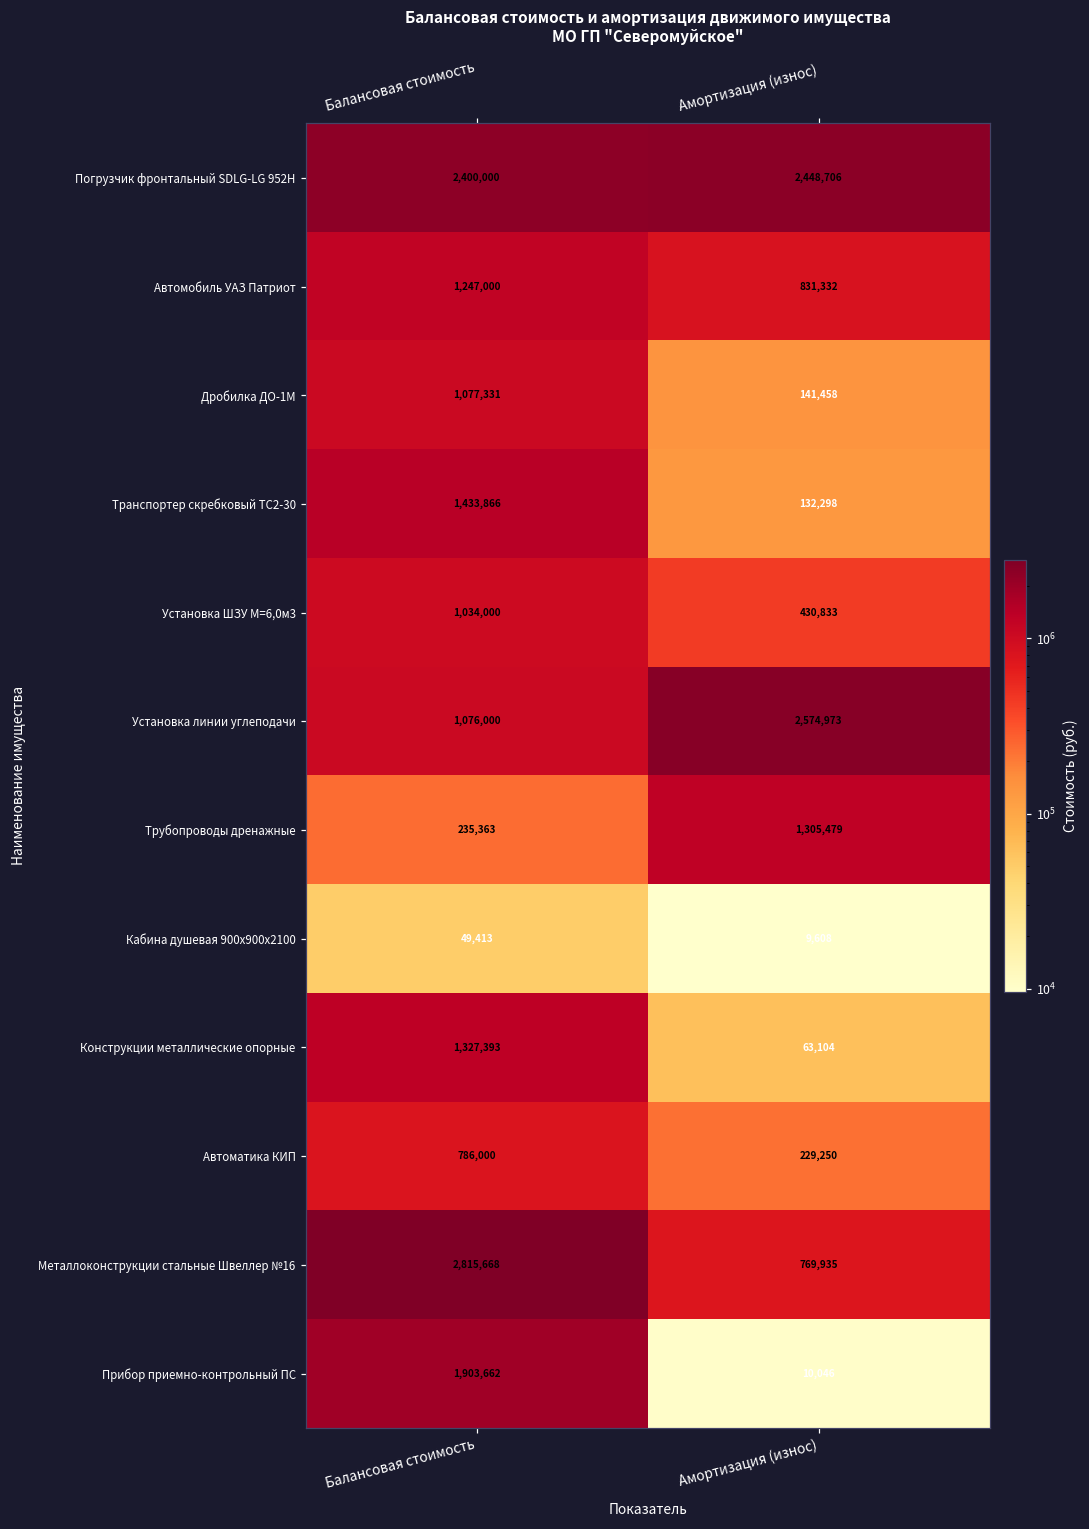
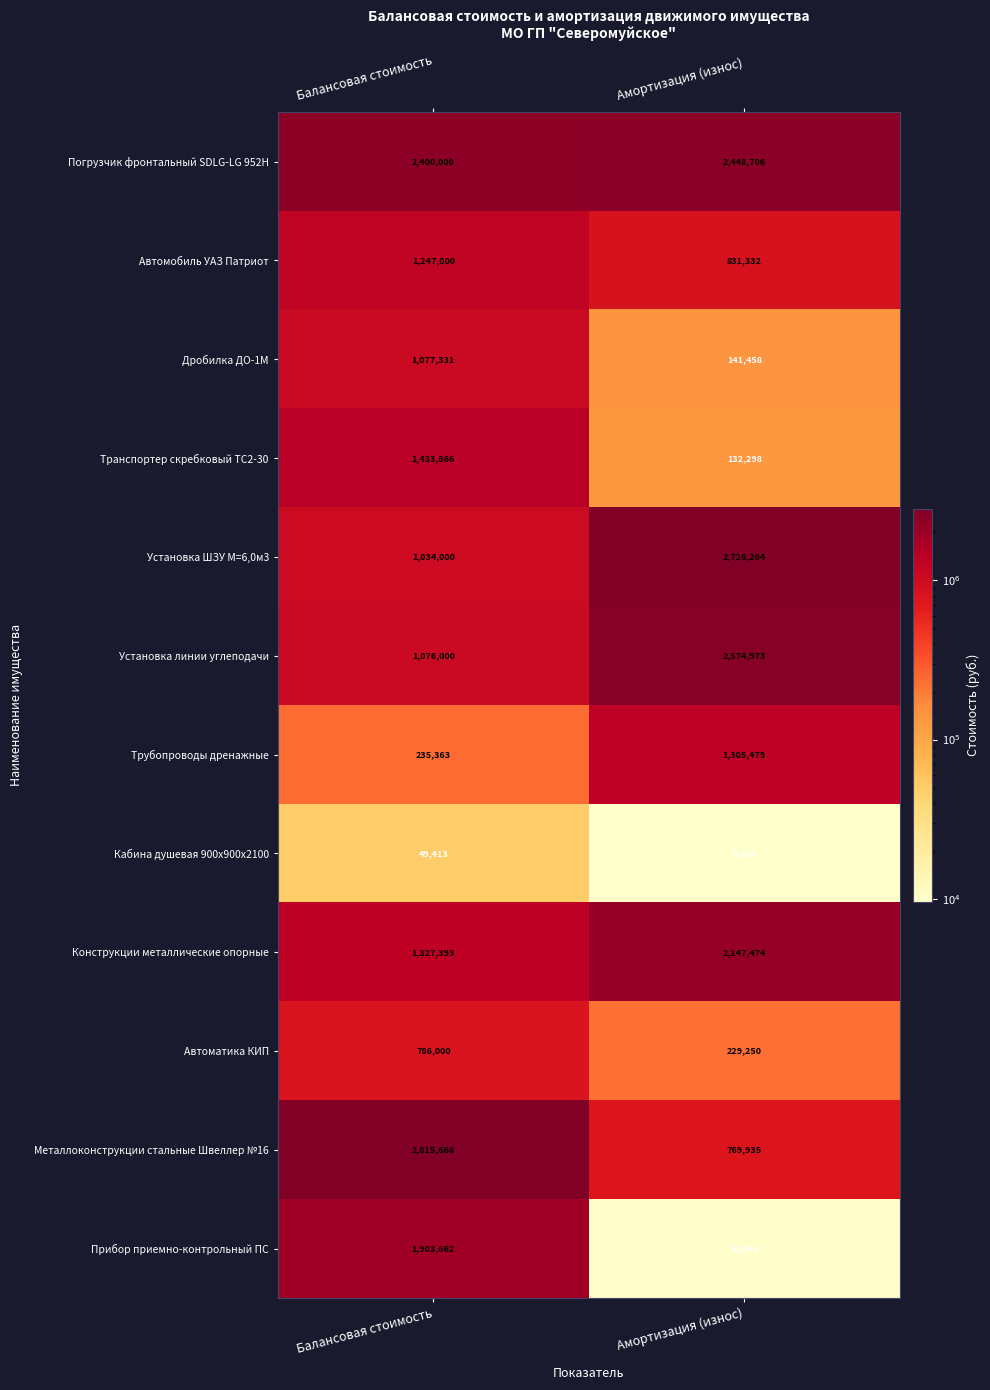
  {
    "Погрузчик фронтальный SDLG-LG 952H": {
      "Балансовая стоимость": "2,400,000",
      "Амортизация (износ)": "2,448,706"
    },
    "Автомобиль УАЗ Патриот": {
      "Балансовая стоимость": "1,247,000",
      "Амортизация (износ)": "831,332"
    },
    "Дробилка ДО-1М": {
      "Балансовая стоимость": "1,077,331",
      "Амортизация (износ)": "141,458"
    },
    "Транспортер скребковый ТС2-30": {
      "Балансовая стоимость": "1,433,866",
      "Амортизация (износ)": "132,298"
    },
    "Установка ШЗУ М=6,0м3": {
      "Балансовая стоимость": "1,034,000",
-     "Амортизация (износ)": "430,833"
+     "Амортизация (износ)": "2,726,204"
    },
    "Установка линии углеподачи": {
      "Балансовая стоимость": "1,076,000",
      "Амортизация (износ)": "2,574,973"
    },
    "Трубопроводы дренажные": {
      "Балансовая стоимость": "235,363",
      "Амортизация (износ)": "1,305,479"
    },
    "Кабина душевая 900х900х2100": {
      "Балансовая стоимость": "49,413",
      "Амортизация (износ)": "9,608"
    },
    "Конструкции металлические опорные": {
      "Балансовая стоимость": "1,327,393",
-     "Амортизация (износ)": "63,104"
+     "Амортизация (износ)": "2,147,474"
    },
    "Автоматика КИП": {
      "Балансовая стоимость": "786,000",
      "Амортизация (износ)": "229,250"
    },
    "Металлоконструкции стальные Швеллер №16": {
      "Балансовая стоимость": "2,815,668",
      "Амортизация (износ)": "769,935"
    },
    "Прибор приемно-контрольный ПС": {
      "Балансовая стоимость": "1,903,662",
      "Амортизация (износ)": "10,046"
    }
  }
